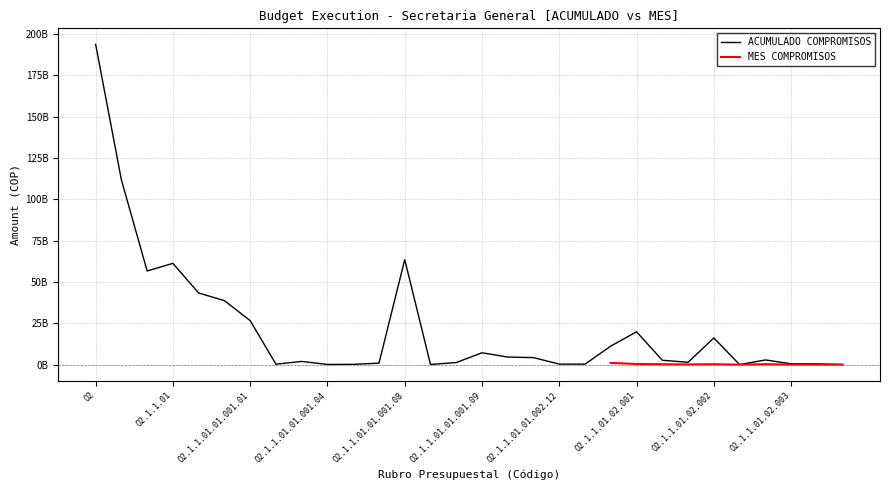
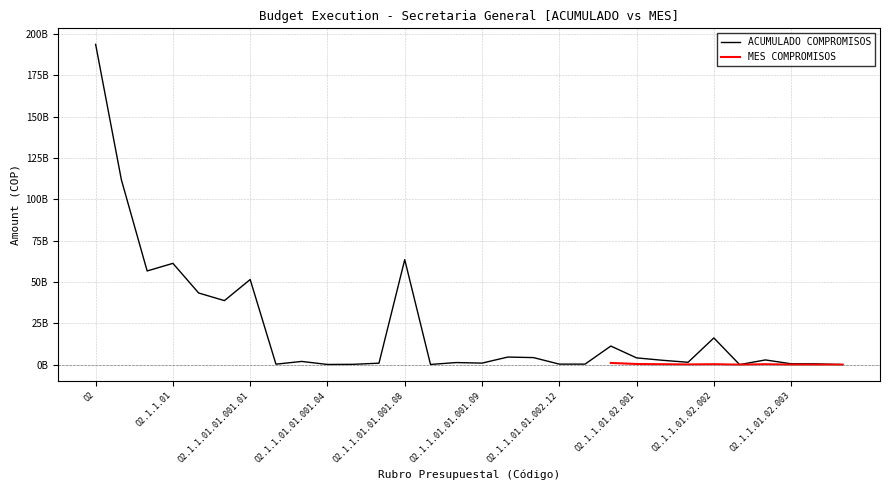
  {
    "ACUMULADO COMPROMISOS": {
      "O2": 194000000000,
      "O2.1.1.01": 61000000000,
-     "O2.1.1.01.01.001.01": 27000000000,
+     "O2.1.1.01.01.001.01": 51000000000,
      "O2.1.1.01.01.001.04": 0,
      "O2.1.1.01.01.001.08": 63000000000,
-     "O2.1.1.01.01.001.09": 7000000000,
+     "O2.1.1.01.01.001.09": 1000000000,
      "O2.1.1.01.01.002.12": 0,
-     "O2.1.1.01.02.001": 20000000000,
+     "O2.1.1.01.02.001": 4000000000,
      "O2.1.1.01.02.002": 16000000000
    },
    "MES COMPROMISOS": {
      "O2.1.1.01.02.001": 0,
      "O2.1.1.01.02.002": 0
    }
  }
